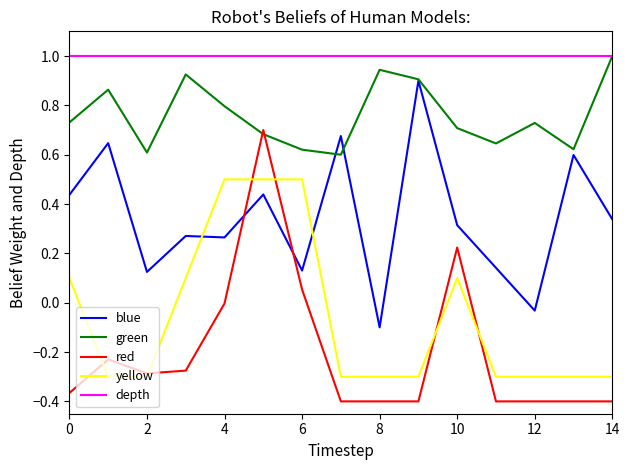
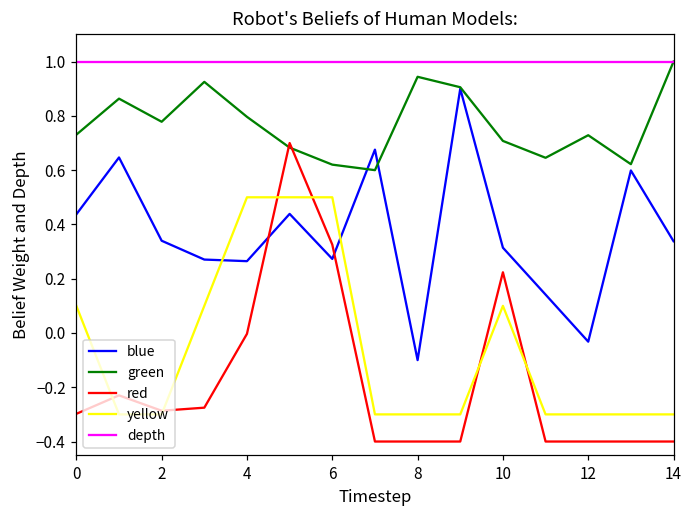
  {
    "blue": {
      "0": 0.44,
-     "2": 0.12,
+     "2": 0.34,
      "4": 0.26,
-     "6": 0.13,
+     "6": 0.27,
      "8": -0.10,
      "10": 0.31,
      "12": -0.03,
      "14": 0.34
    },
    "green": {
      "0": 0.73,
-     "2": 0.61,
+     "2": 0.78,
      "4": 0.80,
      "6": 0.62,
      "8": 0.94,
      "10": 0.71,
      "12": 0.73
    },
    "red": {
-     "0": -0.37,
+     "0": -0.30,
      "4": 0.00,
-     "6": 0.05,
+     "6": 0.33,
      "8": -0.40,
      "10": 0.22,
      "12": -0.40,
      "14": -0.40
    },
    "yellow": {
      "0": 0.10,
      "4": 0.50,
      "6": 0.50,
      "8": -0.30,
      "10": 0.10,
      "12": -0.30,
      "14": -0.30
    },
    "depth": {
      "0": 1.00,
      "2": 1.00,
      "4": 1.00,
      "6": 1.00,
      "8": 1.00,
      "10": 1.00,
      "12": 1.00
    }
  }
